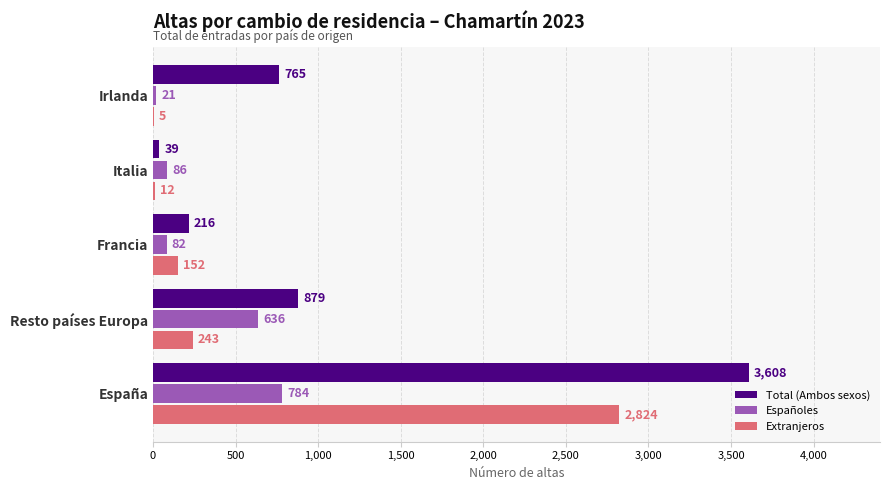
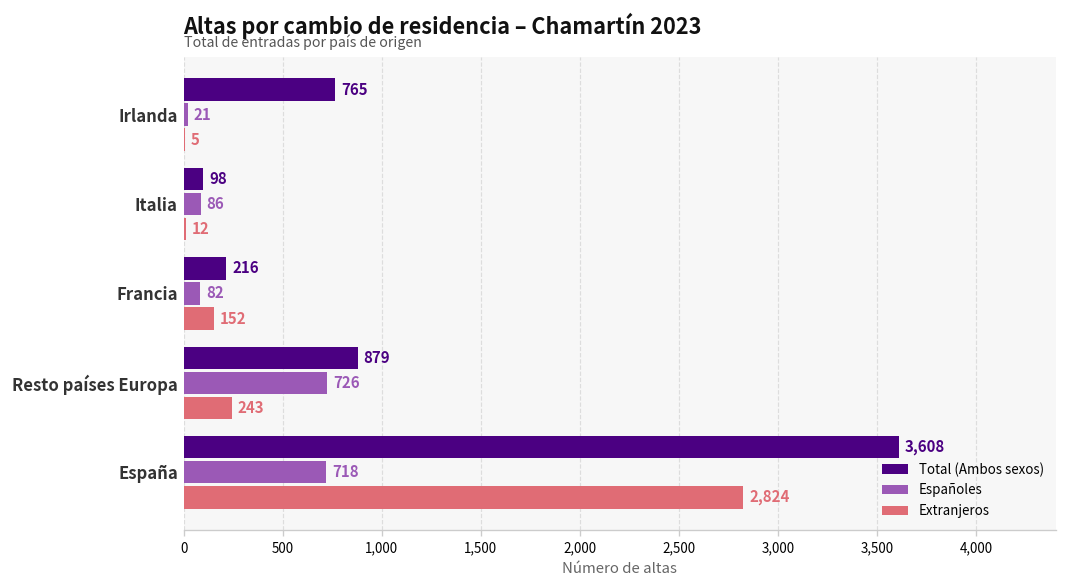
  {
    "Total (Ambos sexos)": {
      "Irlanda": "765",
-     "Italia": "39",
+     "Italia": "98",
      "Francia": "216",
      "Resto países Europa": "879",
      "España": "3,608"
    },
    "Españoles": {
      "Irlanda": "21",
      "Italia": "86",
      "Francia": "82",
-     "Resto países Europa": "636",
-     "España": "784"
+     "Resto países Europa": "726",
+     "España": "718"
    },
    "Extranjeros": {
      "Irlanda": "5",
      "Italia": "12",
      "Francia": "152",
      "Resto países Europa": "243",
      "España": "2,824"
    }
  }
